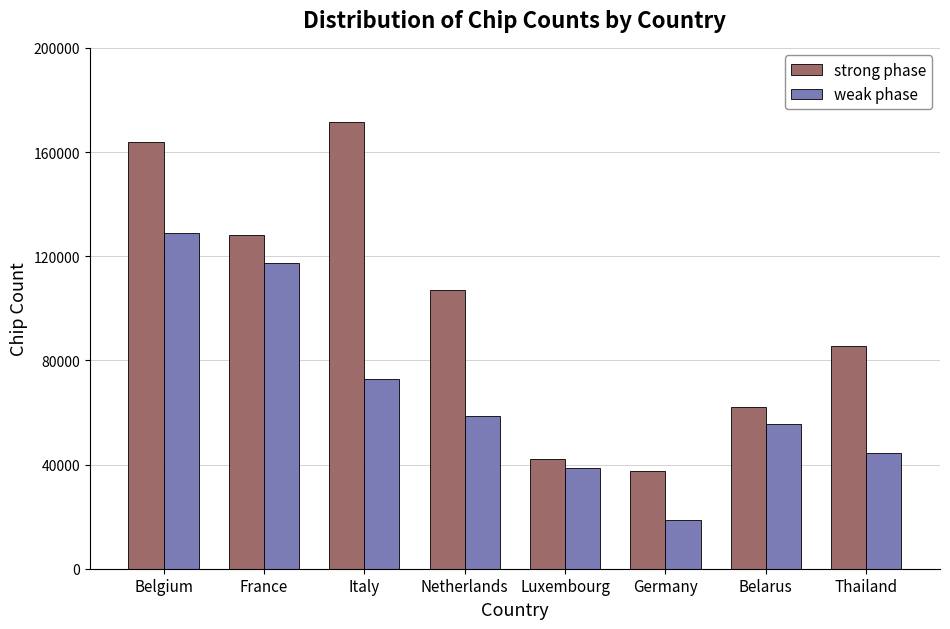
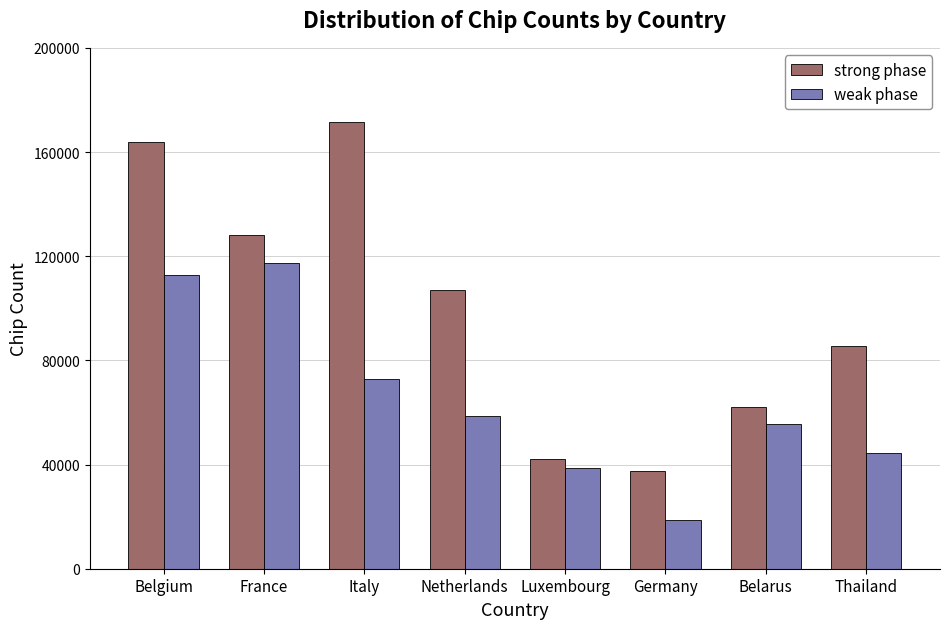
  {
    "strong phase": {
      "Belgium": 164000,
      "France": 128000,
      "Italy": 172000,
      "Netherlands": 107000,
      "Luxembourg": 42000,
      "Germany": 38000,
      "Belarus": 62000,
      "Thailand": 86000
    },
    "weak phase": {
-     "Belgium": 129000,
+     "Belgium": 113000,
      "France": 118000,
      "Italy": 73000,
      "Netherlands": 59000,
      "Luxembourg": 39000,
      "Germany": 19000,
      "Belarus": 56000,
      "Thailand": 45000
    }
  }
